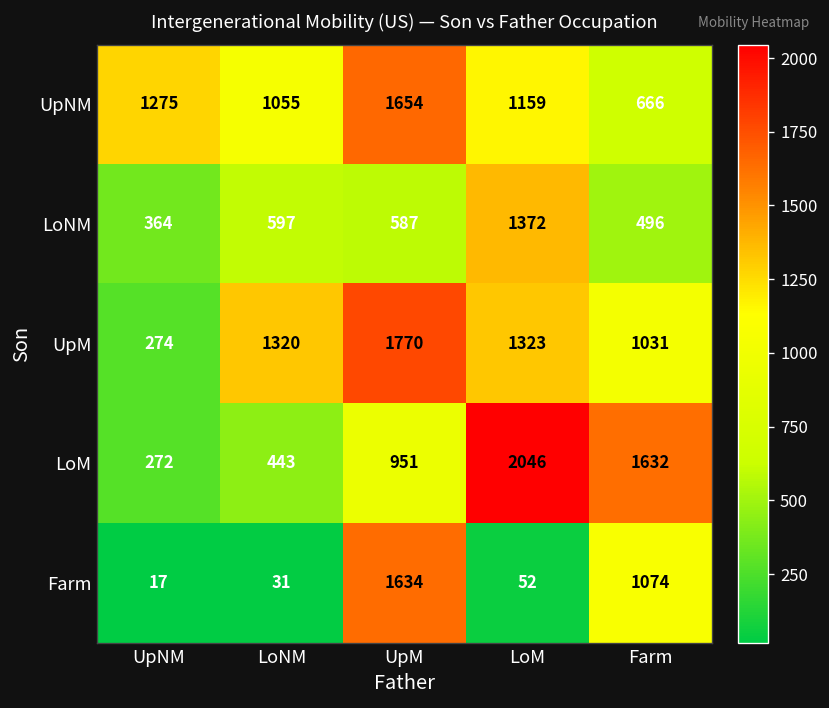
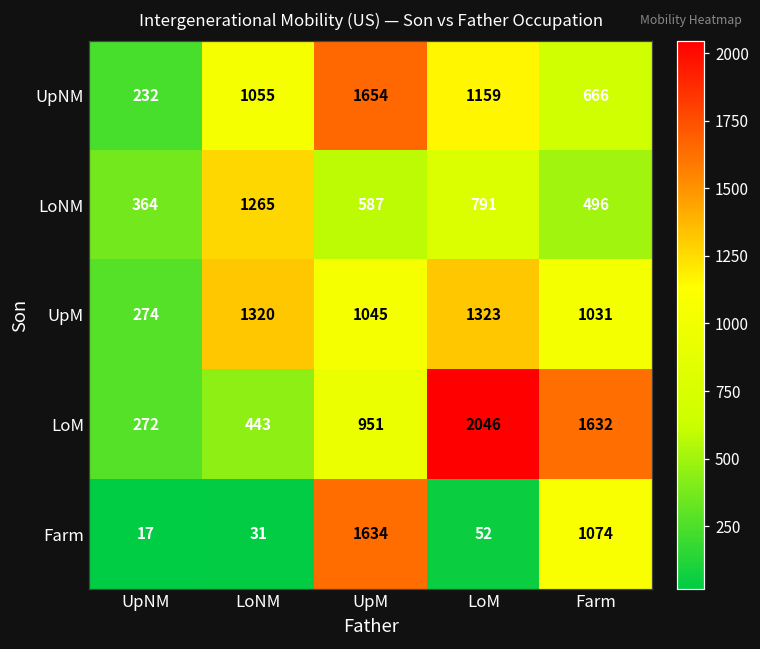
  {
    "UpNM": {
-     "UpNM": 1275,
+     "UpNM": 232,
      "LoNM": 1055,
      "UpM": 1654,
      "LoM": 1159,
      "Farm": 666
    },
    "LoNM": {
      "UpNM": 364,
-     "LoNM": 597,
+     "LoNM": 1265,
      "UpM": 587,
-     "LoM": 1372,
+     "LoM": 791,
      "Farm": 496
    },
    "UpM": {
      "UpNM": 274,
      "LoNM": 1320,
-     "UpM": 1770,
+     "UpM": 1045,
      "LoM": 1323,
      "Farm": 1031
    },
    "LoM": {
      "UpNM": 272,
      "LoNM": 443,
      "UpM": 951,
      "LoM": 2046,
      "Farm": 1632
    },
    "Farm": {
      "UpNM": 17,
      "LoNM": 31,
      "UpM": 1634,
      "LoM": 52,
      "Farm": 1074
    }
  }
